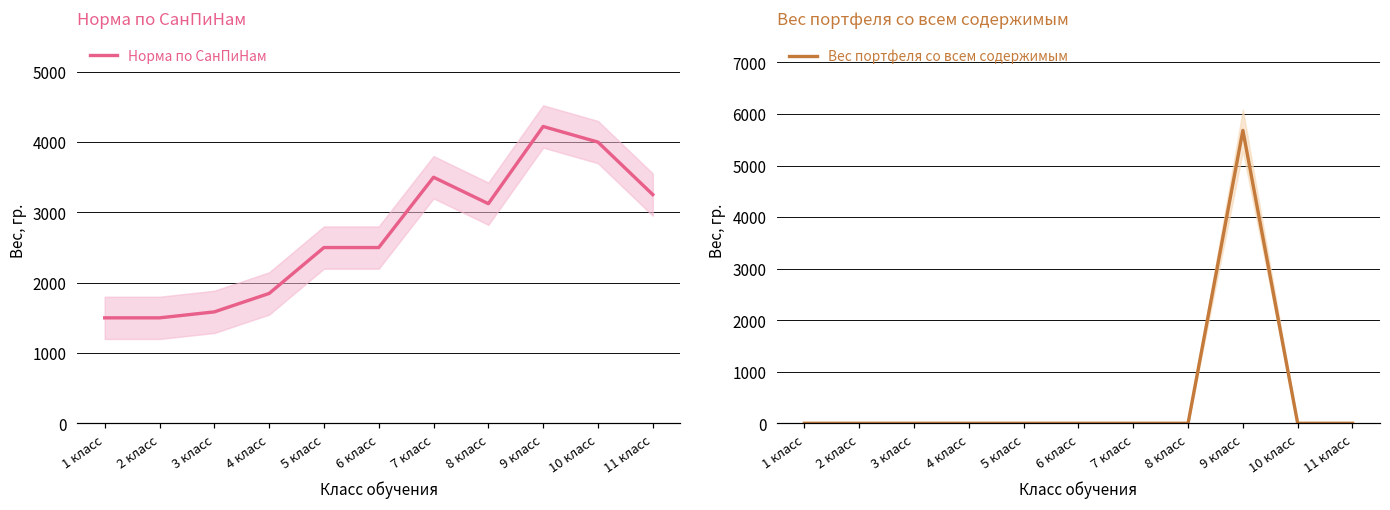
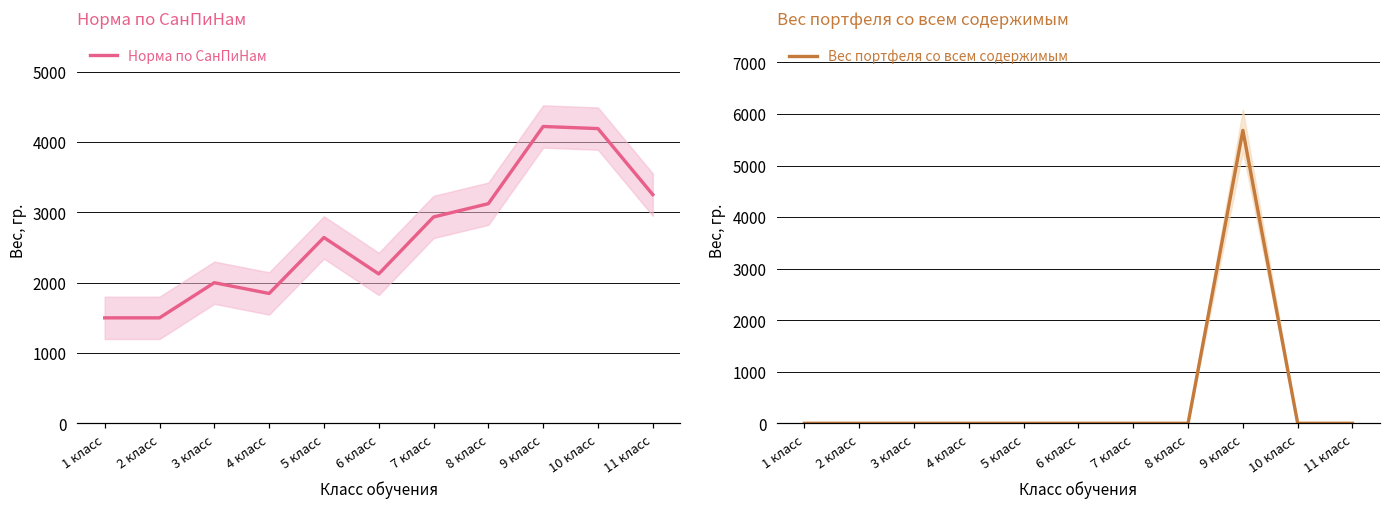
  {
    "Норма по СанПиНам": {
      "Норма по СанПиНам": {
        "1 класс": 1500,
        "2 класс": 1500,
-       "3 класс": 1600,
+       "3 класс": 2000,
        "4 класс": 1800,
-       "5 класс": 2500,
-       "6 класс": 2500,
-       "7 класс": 3500,
+       "5 класс": 2600,
+       "6 класс": 2100,
+       "7 класс": 2900,
        "8 класс": 3100,
        "9 класс": 4200,
-       "10 класс": 4000,
+       "10 класс": 4200,
        "11 класс": 3300
      }
    },
    "Вес портфеля со всем содержимым": {
      "Вес портфеля со всем содержимым": {
        "9 класс": 5700
      }
    }
  }
